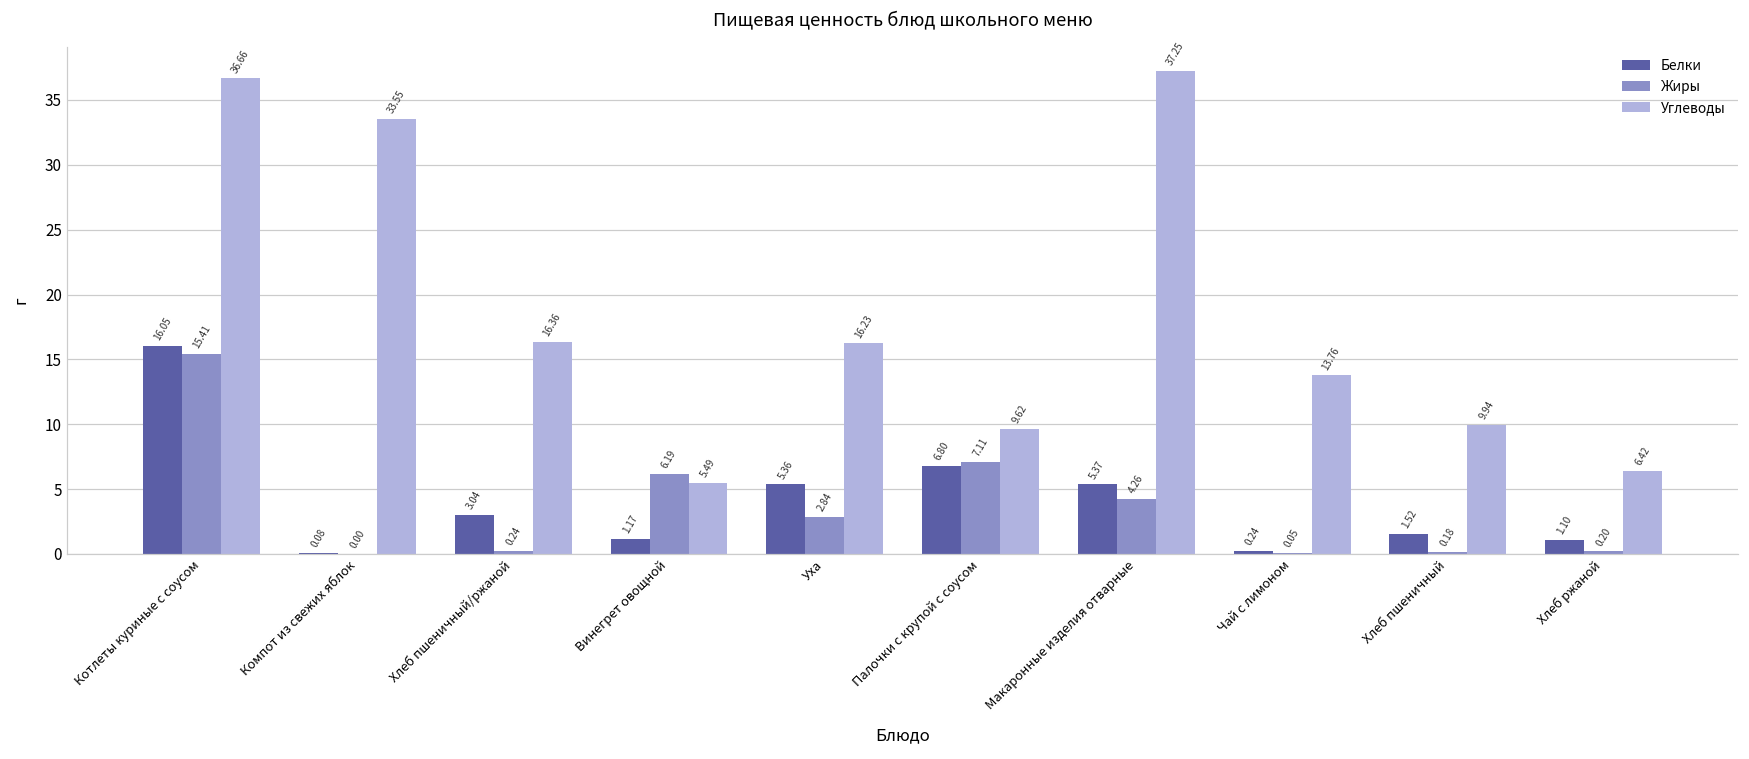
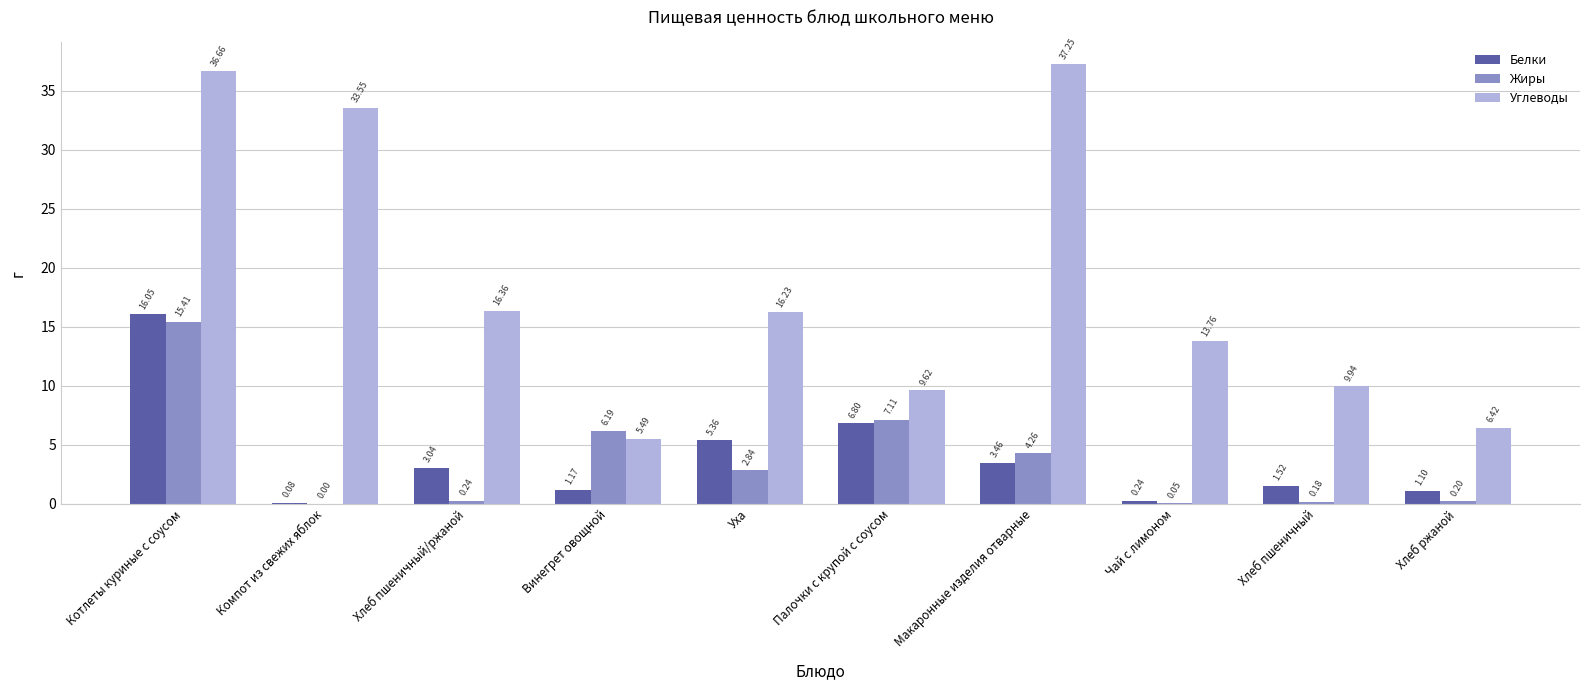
  {
    "Белки": {
      "Котлеты куриные с соусом": 16.05,
      "Компот из свежих яблок": 0.08,
      "Хлеб пшеничный/ржаной": 3.04,
      "Винегрет овощной": 1.17,
      "Уха": 5.36,
      "Палочки с крупой с соусом": 6.80,
-     "Макаронные изделия отварные": 5.37,
+     "Макаронные изделия отварные": 3.46,
      "Чай с лимоном": 0.24,
      "Хлеб пшеничный": 1.52,
      "Хлеб ржаной": 1.10
    }
  }
